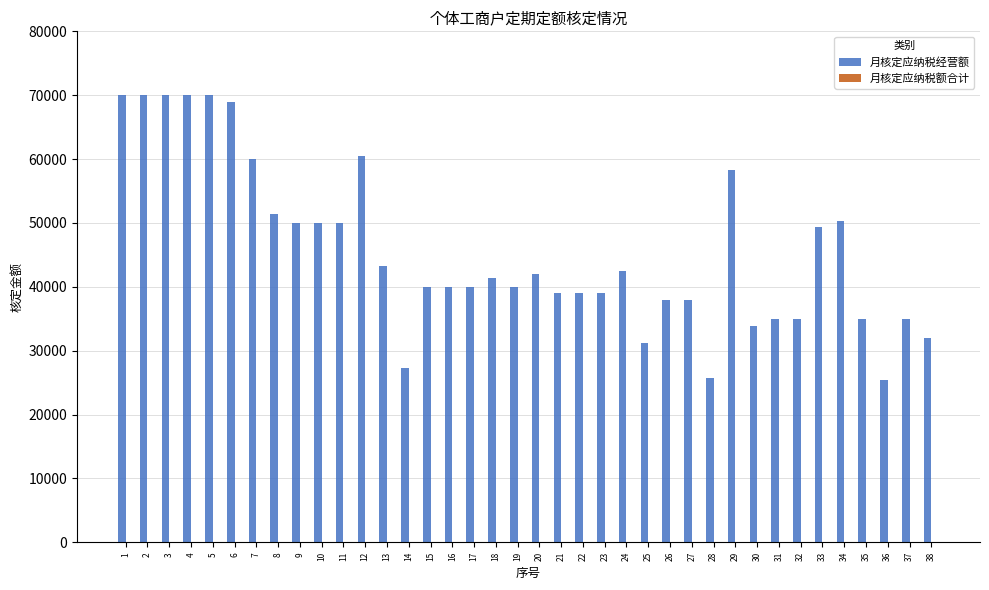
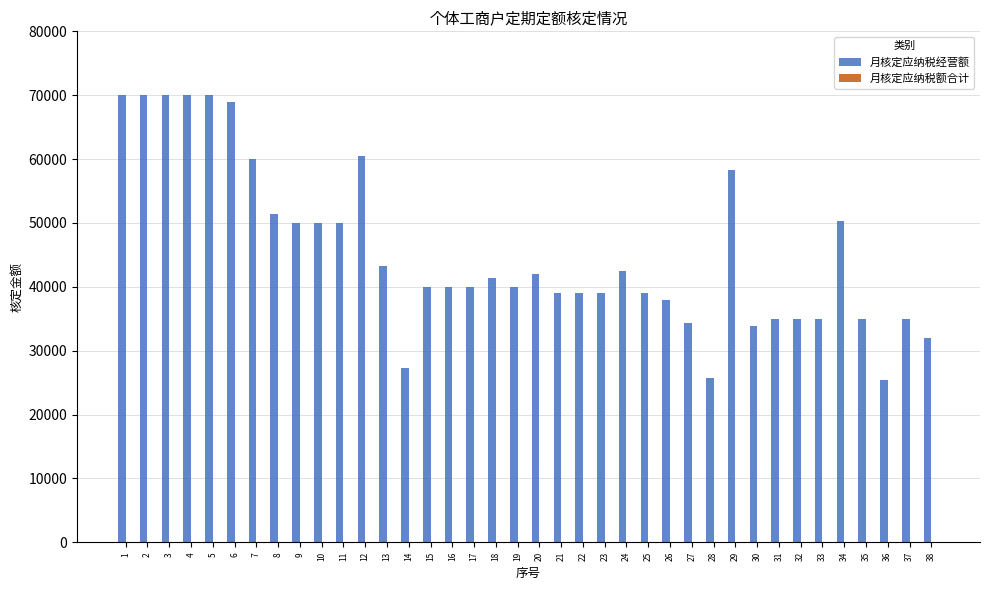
  {
    "月核定应纳税经营额": {
      "1": 70000,
      "2": 70000,
      "3": 70000,
      "4": 70000,
      "5": 70000,
      "6": 69000,
      "7": 60000,
      "8": 51000,
      "9": 50000,
      "10": 50000,
      "11": 50000,
      "12": 60000,
      "13": 43000,
      "14": 27000,
      "15": 40000,
      "16": 40000,
      "17": 40000,
      "18": 41000,
      "19": 40000,
      "20": 42000,
      "21": 39000,
      "22": 39000,
      "23": 39000,
      "24": 42000,
-     "25": 31000,
+     "25": 39000,
      "26": 38000,
-     "27": 38000,
+     "27": 34000,
      "28": 26000,
      "29": 58000,
      "30": 34000,
      "31": 35000,
      "32": 35000,
-     "33": 49000,
+     "33": 35000,
      "34": 50000,
      "35": 35000,
      "36": 25000,
      "37": 35000,
      "38": 32000
    },
    "月核定应纳税额合计": {
      "1": 0,
      "2": 0,
      "3": 0,
      "4": 0,
      "5": 0,
      "6": 0,
      "7": 0,
      "8": 0,
      "9": 0,
      "10": 0,
      "11": 0,
      "12": 0,
      "13": 0,
      "14": 0,
      "15": 0,
      "16": 0,
      "17": 0,
      "18": 0,
      "19": 0,
      "20": 0,
      "21": 0,
      "22": 0,
      "23": 0,
      "24": 0,
      "25": 0,
      "26": 0,
      "27": 0,
      "28": 0,
      "29": 0,
      "30": 0,
      "31": 0,
      "32": 0,
      "33": 0,
      "34": 0,
      "35": 0,
      "36": 0,
      "37": 0,
      "38": 0
    }
  }
